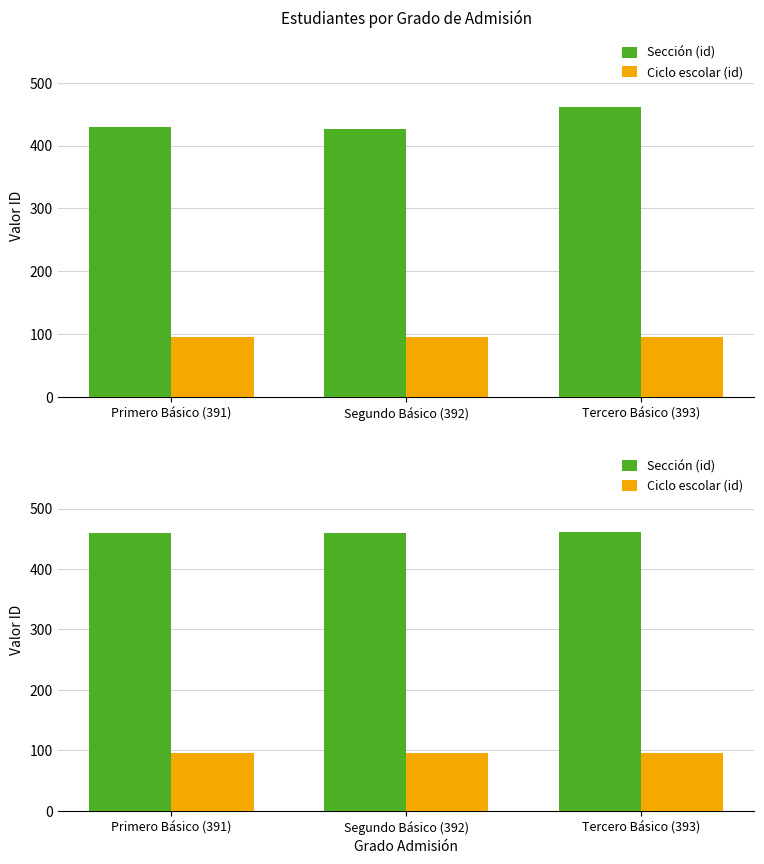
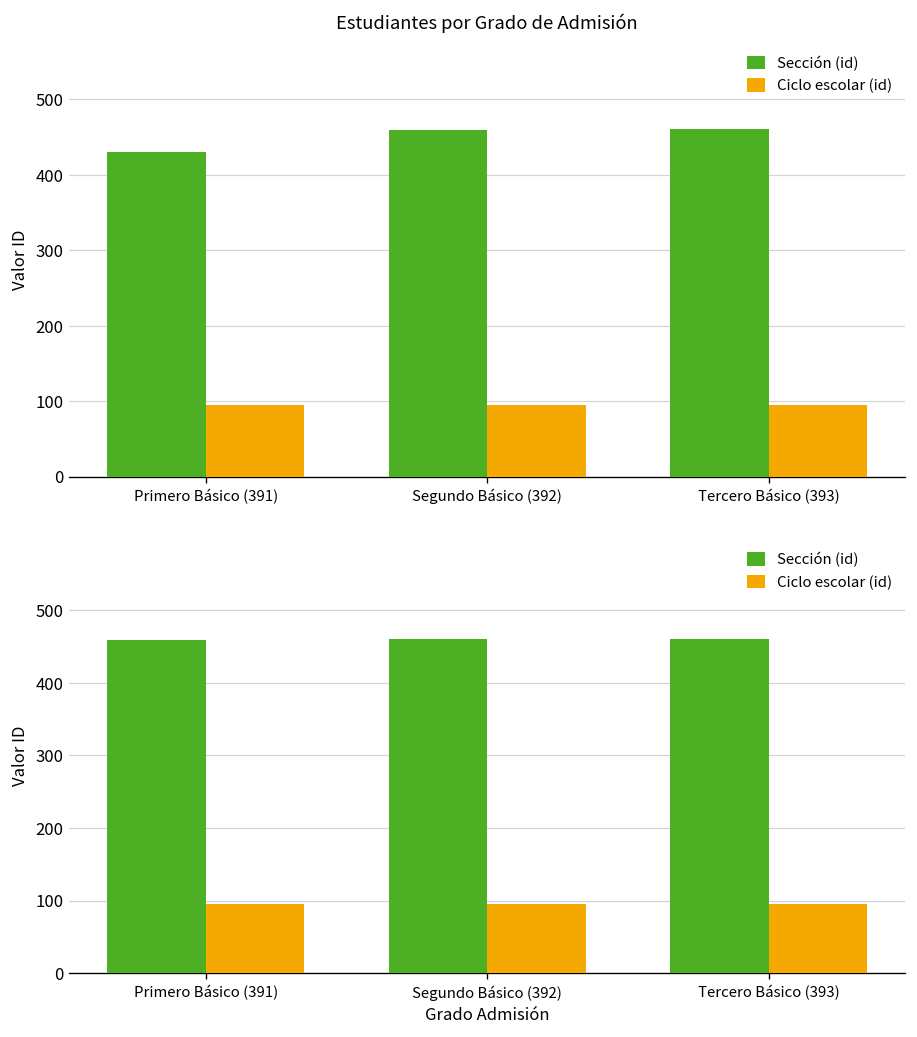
  {
    "Estudiantes por Grado de Admisión": {
      "Sección (id)": {
        "Primero Básico (391)": 430,
-       "Segundo Básico (392)": 430,
+       "Segundo Básico (392)": 460,
        "Tercero Básico (393)": 460
      },
      "Ciclo escolar (id)": {
        "Primero Básico (391)": 100,
        "Segundo Básico (392)": 100,
        "Tercero Básico (393)": 100
      }
    }
  }
